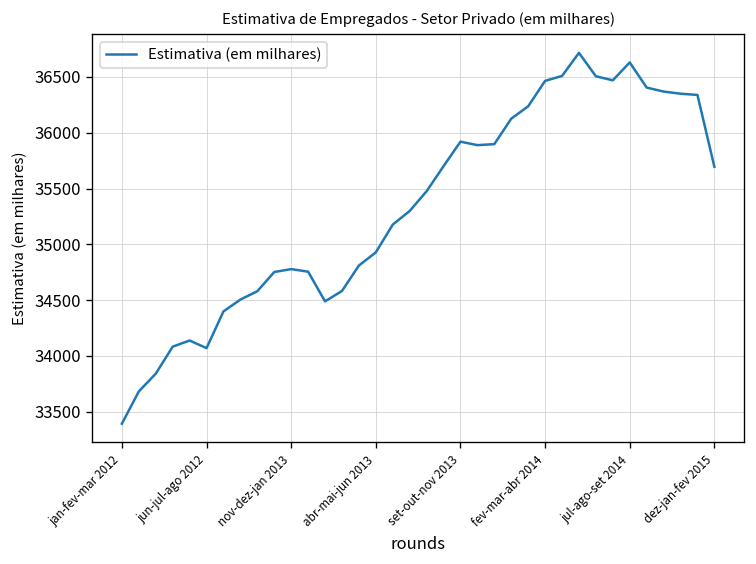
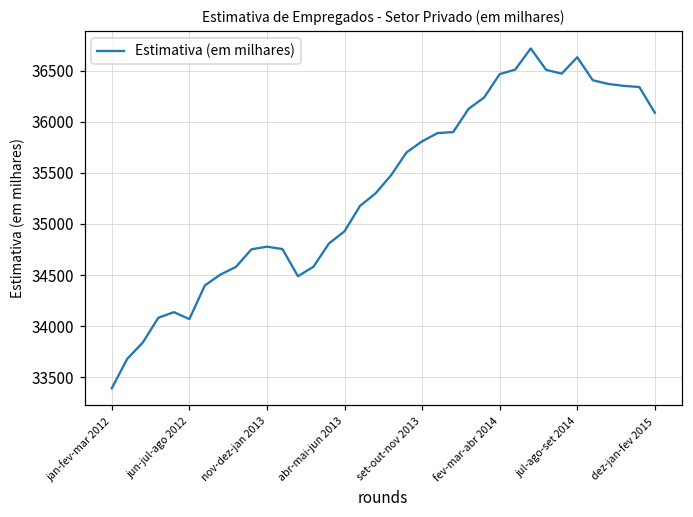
  {
    "jan-fev-mar 2012": 33400,
    "jun-jul-ago 2012": 34100,
    "nov-dez-jan 2013": 34800,
    "abr-mai-jun 2013": 34900,
-   "set-out-nov 2013": 35900,
+   "set-out-nov 2013": 35800,
    "fev-mar-abr 2014": 36500,
    "jul-ago-set 2014": 36600,
-   "dez-jan-fev 2015": 35700
+   "dez-jan-fev 2015": 36100
  }
